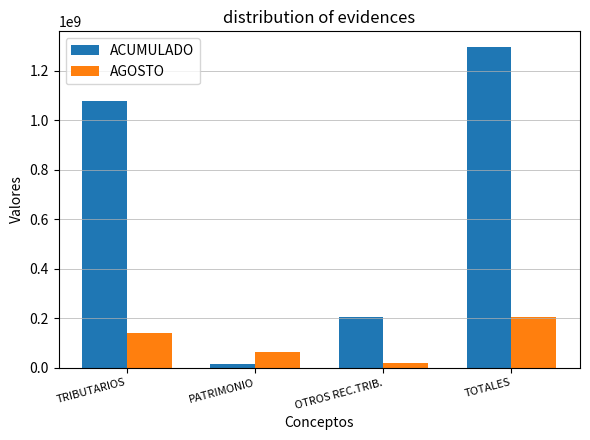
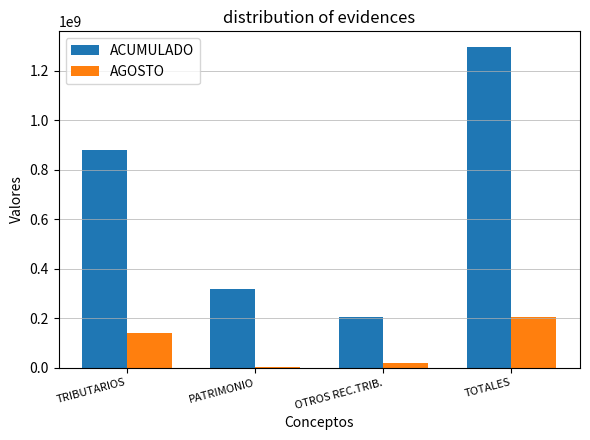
  {
    "ACUMULADO": {
-     "TRIBUTARIOS": 1080000000,
-     "PATRIMONIO": 20000000,
+     "TRIBUTARIOS": 880000000,
+     "PATRIMONIO": 320000000,
      "OTROS REC.TRIB.": 200000000,
      "TOTALES": 1290000000
    },
    "AGOSTO": {
      "TRIBUTARIOS": 140000000,
-     "PATRIMONIO": 70000000,
+     "PATRIMONIO": 0,
      "OTROS REC.TRIB.": 20000000,
      "TOTALES": 210000000
    }
  }
